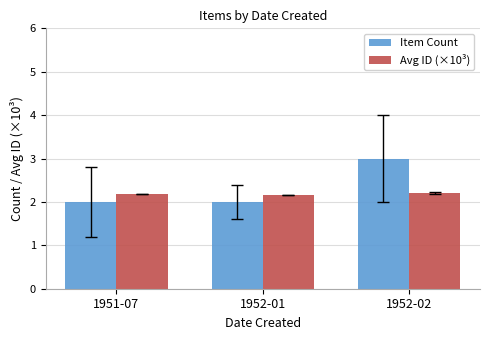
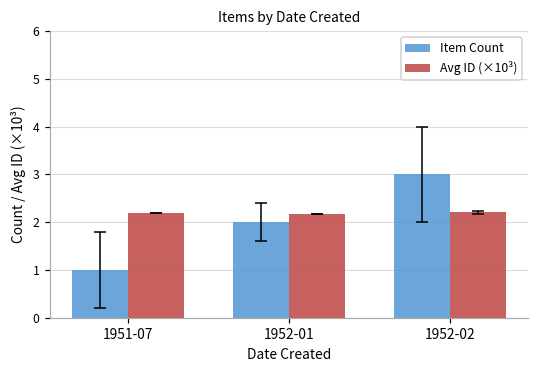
  {
    "Item Count": {
-     "1951-07": 2,
+     "1951-07": 1,
      "1952-01": 2,
      "1952-02": 3
    },
    "Avg ID (×10³)": {
      "1951-07": 2.2,
      "1952-01": 2.2,
      "1952-02": 2.2
    }
  }
